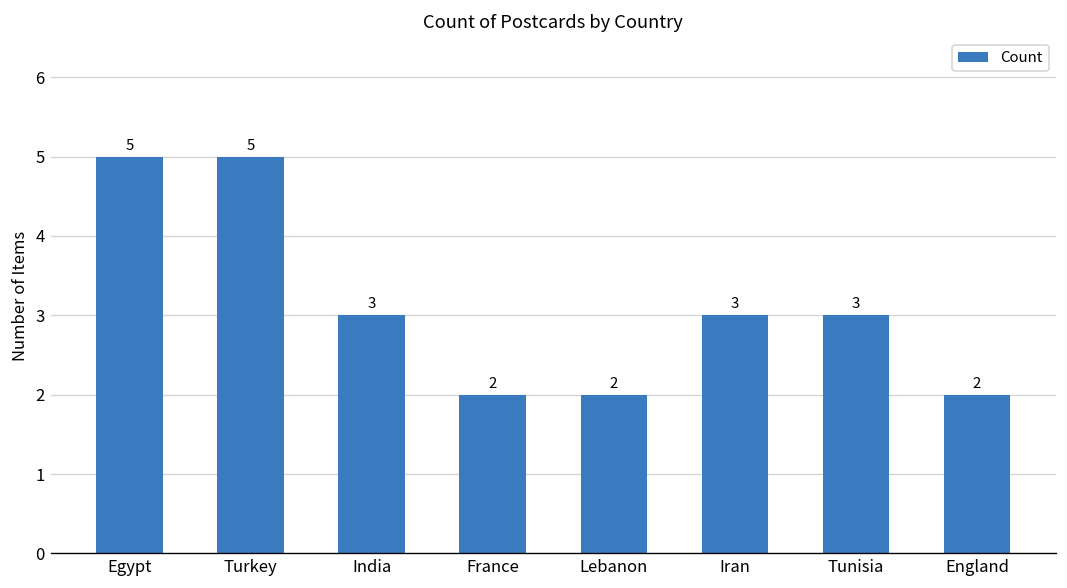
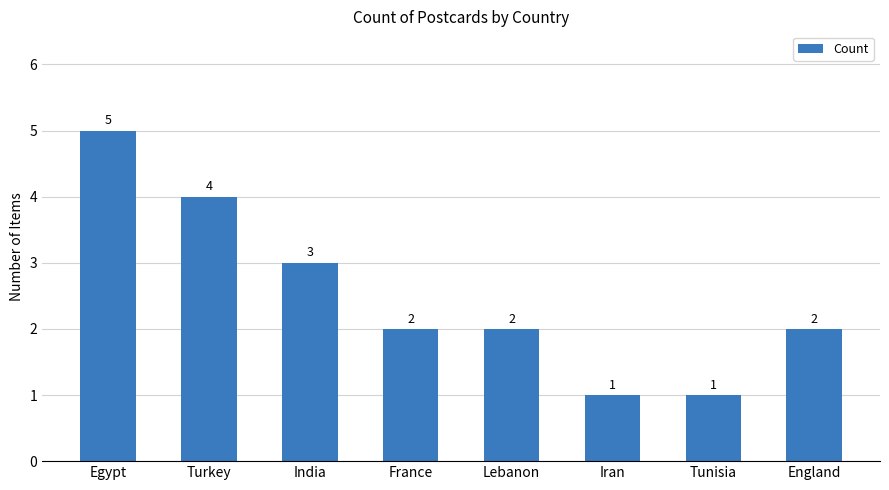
  {
    "Egypt": 5,
-   "Turkey": 5,
+   "Turkey": 4,
    "India": 3,
    "France": 2,
    "Lebanon": 2,
-   "Iran": 3,
-   "Tunisia": 3,
+   "Iran": 1,
+   "Tunisia": 1,
    "England": 2
  }
